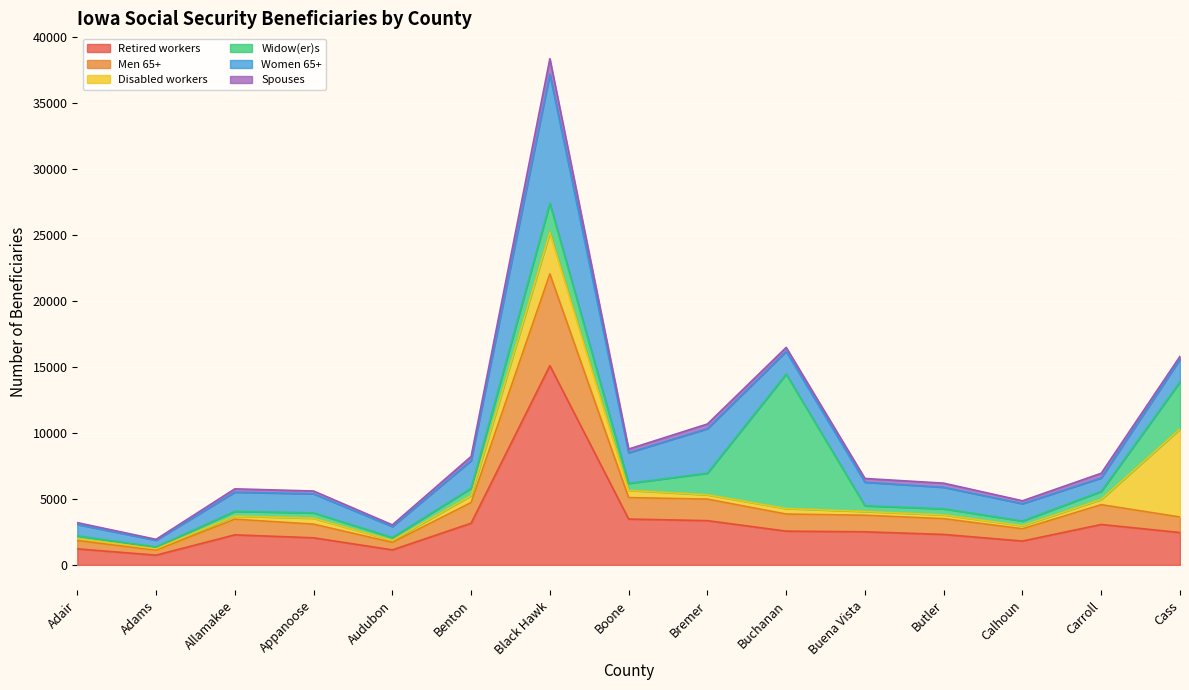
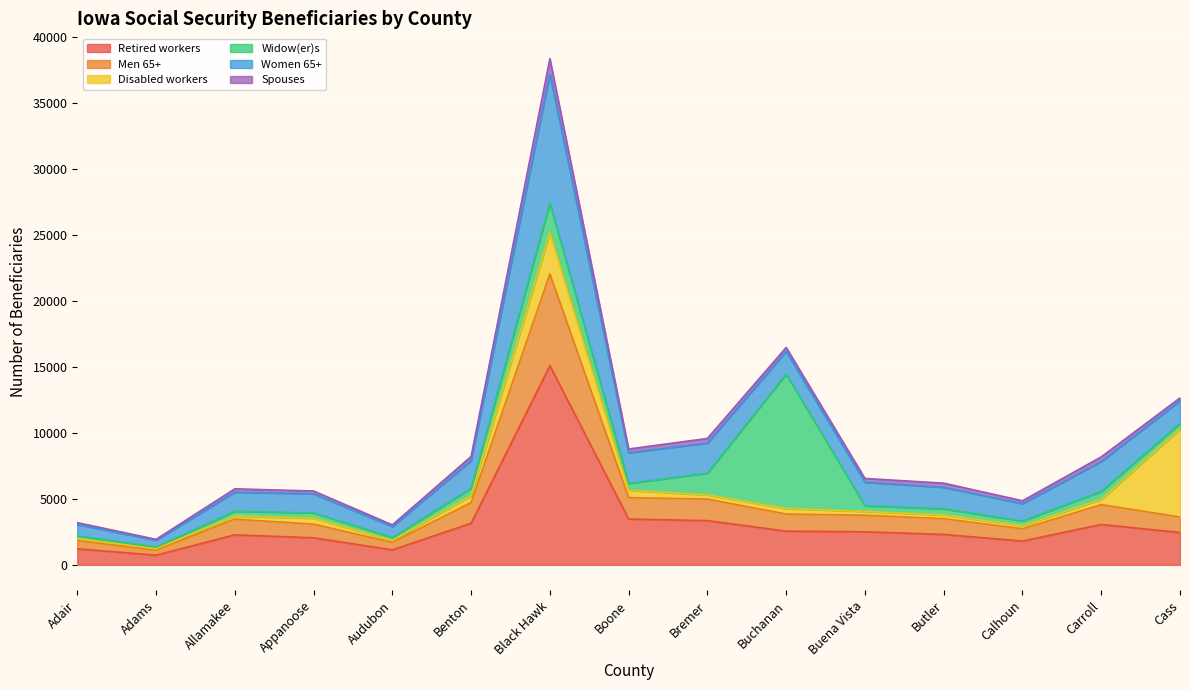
  {
    "Disabled workers": {
      "Allamakee": 200,
      "Appanoose": 500,
      "Benton": 500,
      "Black Hawk": 3100,
      "Boone": 600,
      "Bremer": 300,
      "Buchanan": 400,
      "Buena Vista": 300,
      "Butler": 300,
      "Calhoun": 200,
      "Carroll": 400,
      "Cass": 6700
    },
    "Widow(er)s": {
      "Adair": 200,
      "Allamakee": 400,
      "Appanoose": 400,
      "Audubon": 200,
      "Benton": 600,
      "Black Hawk": 2200,
      "Boone": 500,
      "Bremer": 1600,
      "Buchanan": 10200,
      "Buena Vista": 400,
      "Butler": 500,
      "Calhoun": 400,
      "Carroll": 600,
-     "Cass": 3600
+     "Cass": 400
    },
    "Women 65+": {
      "Allamakee": 1500,
      "Appanoose": 1400,
      "Benton": 2100,
      "Black Hawk": 9800,
      "Boone": 2300,
-     "Bremer": 3400,
+     "Bremer": 2300,
      "Buchanan": 1700,
      "Buena Vista": 1800,
      "Butler": 1600,
      "Calhoun": 1300,
-     "Carroll": 1000,
+     "Carroll": 2300,
      "Cass": 1700
    },
    "Spouses": {
      "Allamakee": 300,
      "Appanoose": 200,
      "Benton": 300,
      "Black Hawk": 1200,
      "Boone": 300,
      "Bremer": 400,
      "Buchanan": 300,
      "Buena Vista": 300,
      "Butler": 300,
      "Calhoun": 200,
      "Carroll": 400,
      "Cass": 200
    }
  }
